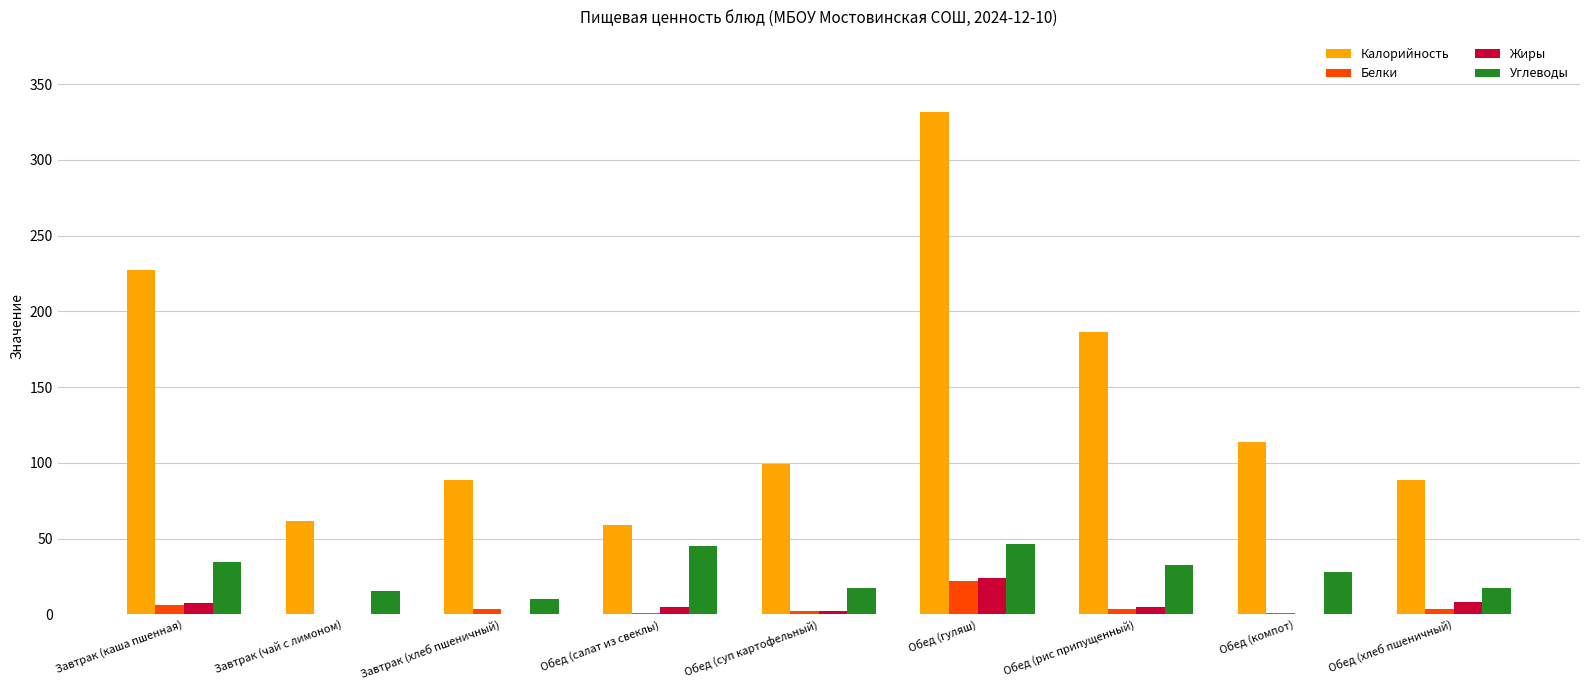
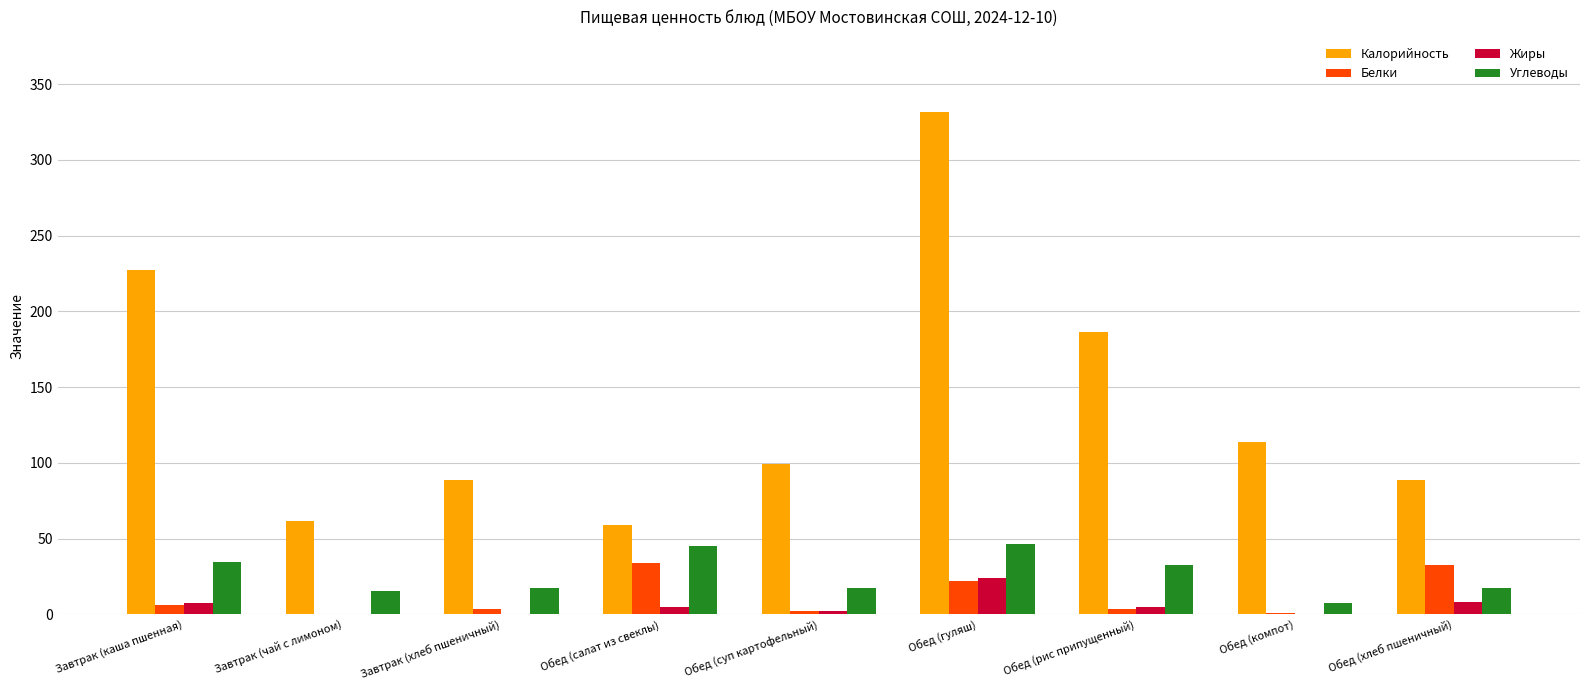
  {
    "Калорийность": {
      "Завтрак (каша пшенная)": 227,
      "Завтрак (чай с лимоном)": 62,
      "Завтрак (хлеб пшеничный)": 88,
      "Обед (салат из свеклы)": 59,
      "Обед (суп картофельный)": 99,
      "Обед (гуляш)": 332,
      "Обед (рис припущенный)": 186,
      "Обед (компот)": 114,
      "Обед (хлеб пшеничный)": 88
    },
    "Белки": {
      "Завтрак (каша пшенная)": 6,
      "Завтрак (хлеб пшеничный)": 3,
-     "Обед (салат из свеклы)": 1,
+     "Обед (салат из свеклы)": 34,
      "Обед (суп картофельный)": 2,
      "Обед (гуляш)": 22,
      "Обед (рис припущенный)": 3,
-     "Обед (хлеб пшеничный)": 3
+     "Обед (хлеб пшеничный)": 33
    },
    "Жиры": {
      "Завтрак (каша пшенная)": 7,
      "Обед (салат из свеклы)": 5,
      "Обед (суп картофельный)": 2,
      "Обед (гуляш)": 24,
      "Обед (рис припущенный)": 5,
      "Обед (компот)": 0,
      "Обед (хлеб пшеничный)": 8
    },
    "Углеводы": {
      "Завтрак (каша пшенная)": 34,
      "Завтрак (чай с лимоном)": 15,
-     "Завтрак (хлеб пшеничный)": 10,
+     "Завтрак (хлеб пшеничный)": 17,
      "Обед (салат из свеклы)": 45,
      "Обед (суп картофельный)": 17,
      "Обед (гуляш)": 46,
      "Обед (рис припущенный)": 33,
-     "Обед (компот)": 28,
+     "Обед (компот)": 8,
      "Обед (хлеб пшеничный)": 17
    }
  }
